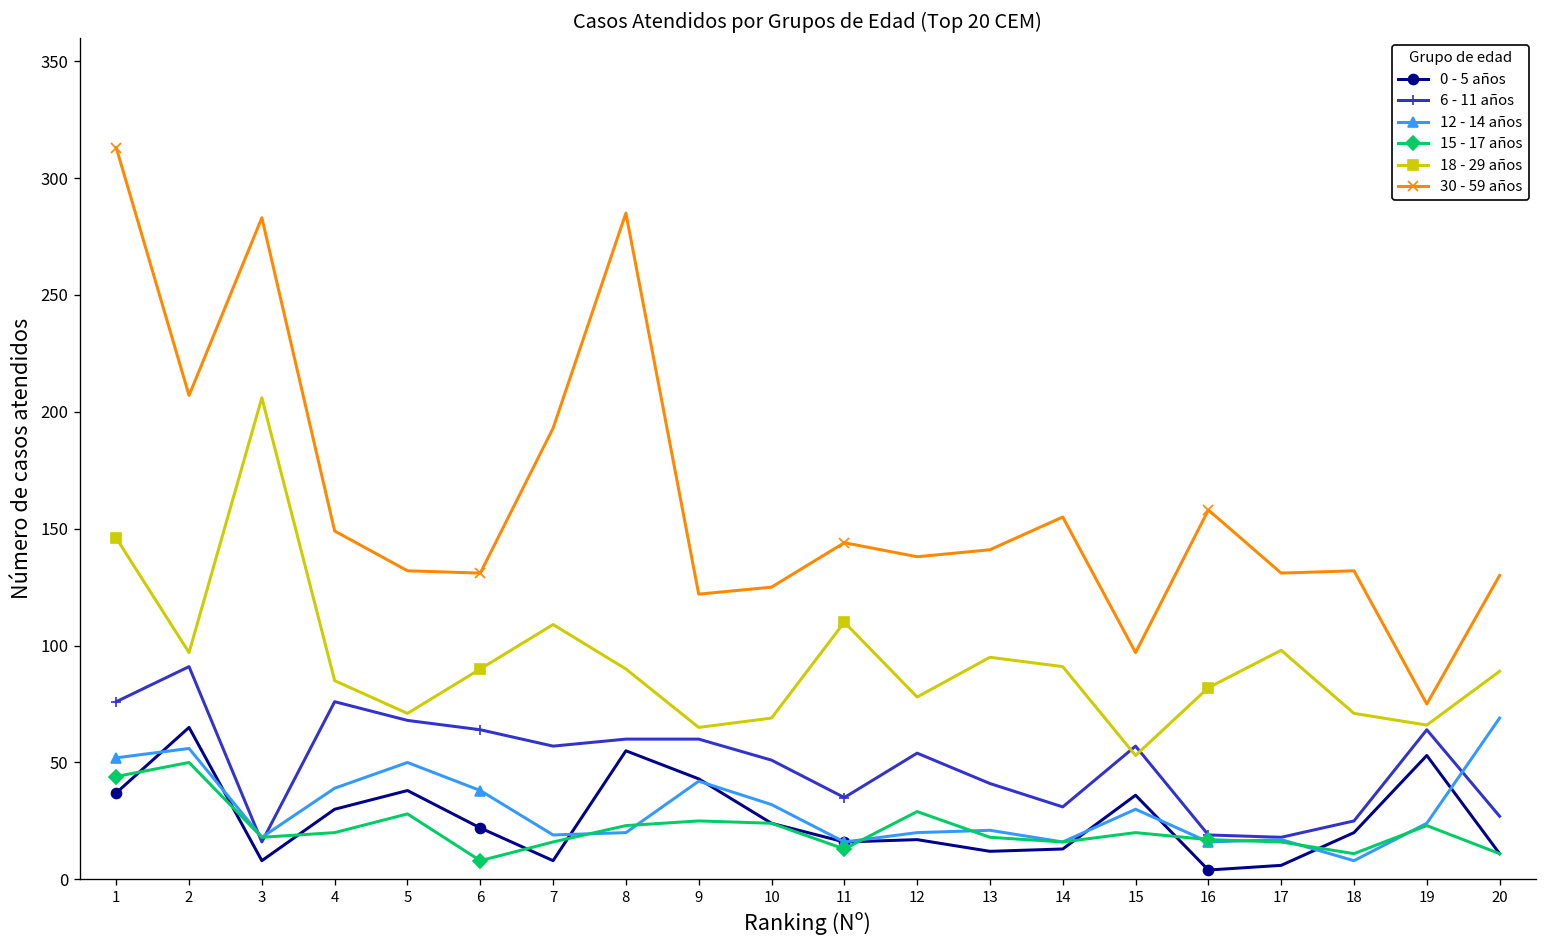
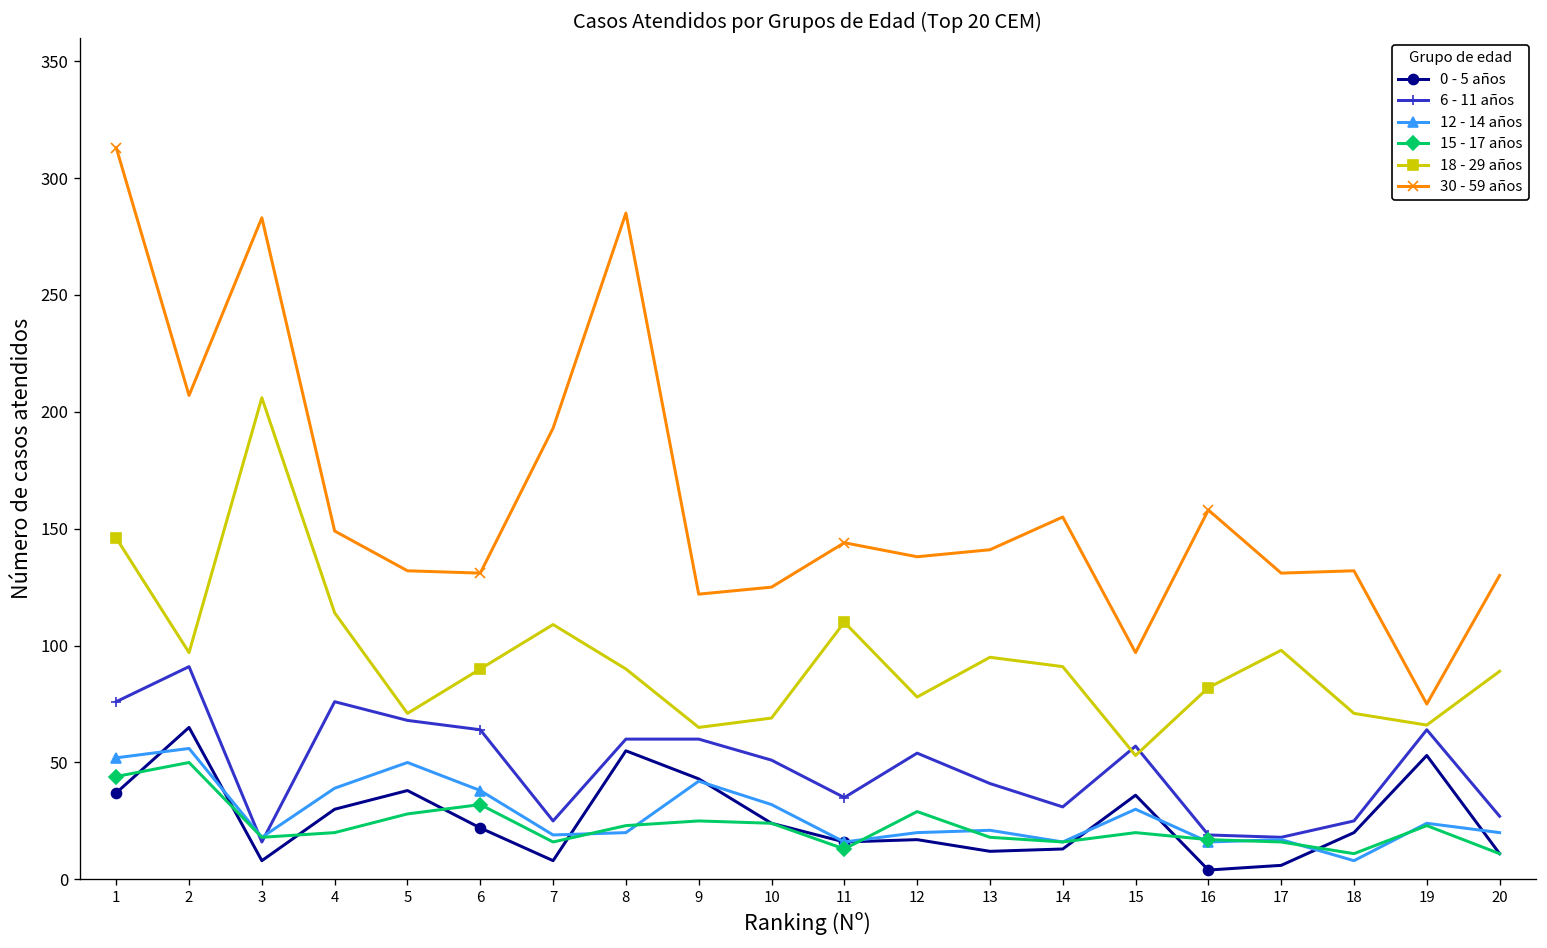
  {
    "0 - 5 años": {
      "1": 37,
      "2": 65,
      "3": 8,
      "4": 30,
      "5": 38,
      "6": 22,
      "7": 8,
      "8": 55,
      "12": 17,
      "13": 12,
      "14": 13,
      "15": 36,
      "16": 4,
      "17": 6,
      "18": 20,
      "19": 53
    },
    "6 - 11 años": {
      "1": 76,
      "2": 91,
      "3": 16,
      "4": 76,
      "5": 68,
      "6": 64,
-     "7": 57,
+     "7": 25,
      "8": 60,
      "9": 60,
      "10": 51,
      "11": 35,
      "12": 54,
      "13": 41,
      "14": 31,
      "15": 57,
      "16": 19,
      "18": 25,
      "19": 64,
      "20": 27
    },
    "12 - 14 años": {
      "1": 52,
      "2": 56,
      "4": 39,
      "5": 50,
      "6": 38,
      "7": 19,
      "8": 20,
      "10": 32,
      "12": 20,
      "13": 21,
      "15": 30,
      "18": 8,
-     "20": 69
+     "20": 20
    },
    "15 - 17 años": {
      "1": 44,
      "2": 50,
      "4": 20,
      "5": 28,
-     "6": 8,
+     "6": 32,
      "7": 16,
      "8": 23,
      "9": 25,
      "11": 13,
      "12": 29,
      "13": 18,
      "15": 20,
      "18": 11
    },
    "18 - 29 años": {
      "1": 146,
      "2": 97,
      "3": 206,
-     "4": 85,
+     "4": 114,
      "5": 71,
      "6": 90,
      "7": 109,
      "8": 90,
      "9": 65,
      "10": 69,
      "11": 110,
      "12": 78,
      "13": 95,
      "14": 91,
      "15": 53,
      "16": 82,
      "17": 98,
      "18": 71,
      "19": 66,
      "20": 89
    },
    "30 - 59 años": {
      "1": 313,
      "2": 207,
      "3": 283,
      "4": 149,
      "5": 132,
      "6": 131,
      "7": 193,
      "8": 285,
      "9": 122,
      "10": 125,
      "11": 144,
      "12": 138,
      "13": 141,
      "14": 155,
      "15": 97,
      "16": 158,
      "17": 131,
      "18": 132,
      "19": 75,
      "20": 130
    }
  }
